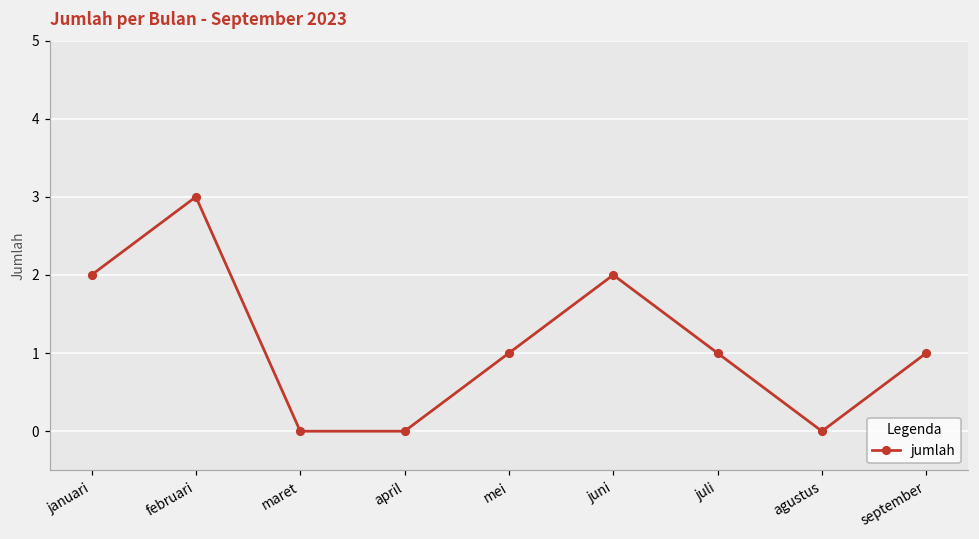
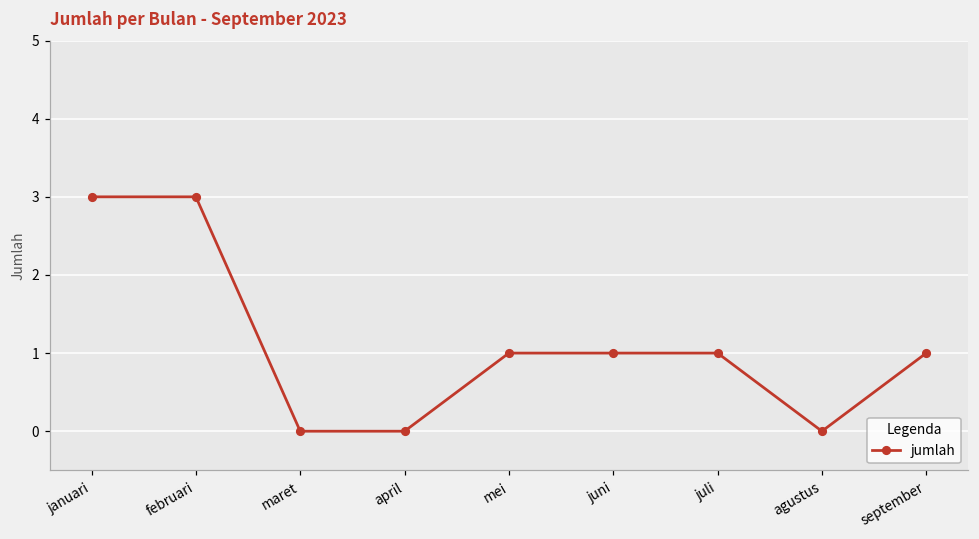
  {
-   "januari": 2,
+   "januari": 3,
    "februari": 3,
    "maret": 0,
    "april": 0,
    "mei": 1,
-   "juni": 2,
+   "juni": 1,
    "juli": 1,
    "agustus": 0,
    "september": 1
  }
